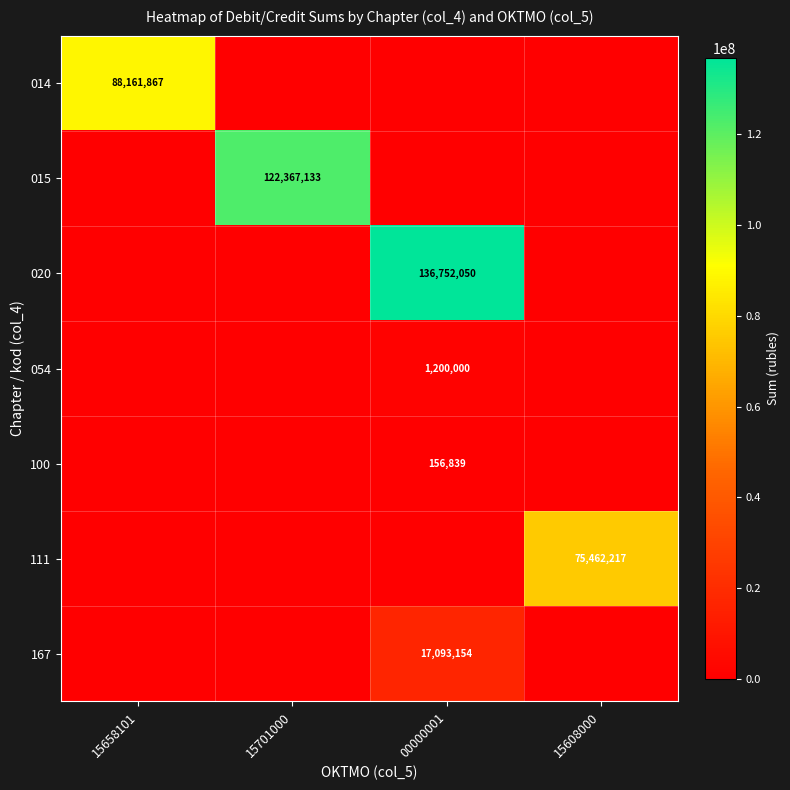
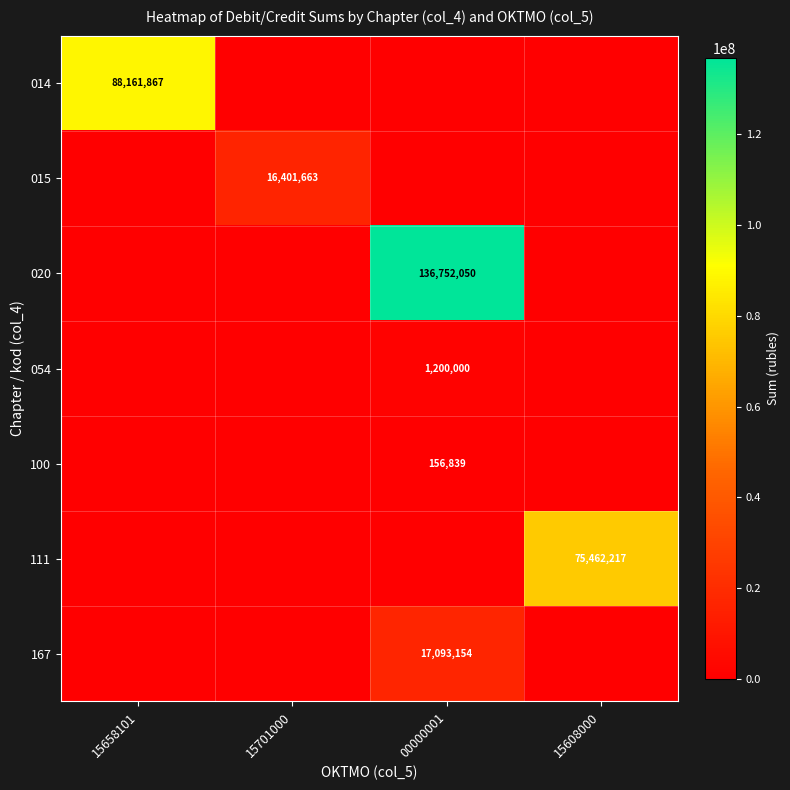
  {
    "014": {
      "15658101": "88,161,867"
    },
    "015": {
-     "15701000": "122,367,133"
+     "15701000": "16,401,663"
    },
    "020": {
      "00000001": "136,752,050"
    },
    "054": {
      "00000001": "1,200,000"
    },
    "100": {
      "00000001": "156,839"
    },
    "111": {
      "15608000": "75,462,217"
    },
    "167": {
      "00000001": "17,093,154"
    }
  }
